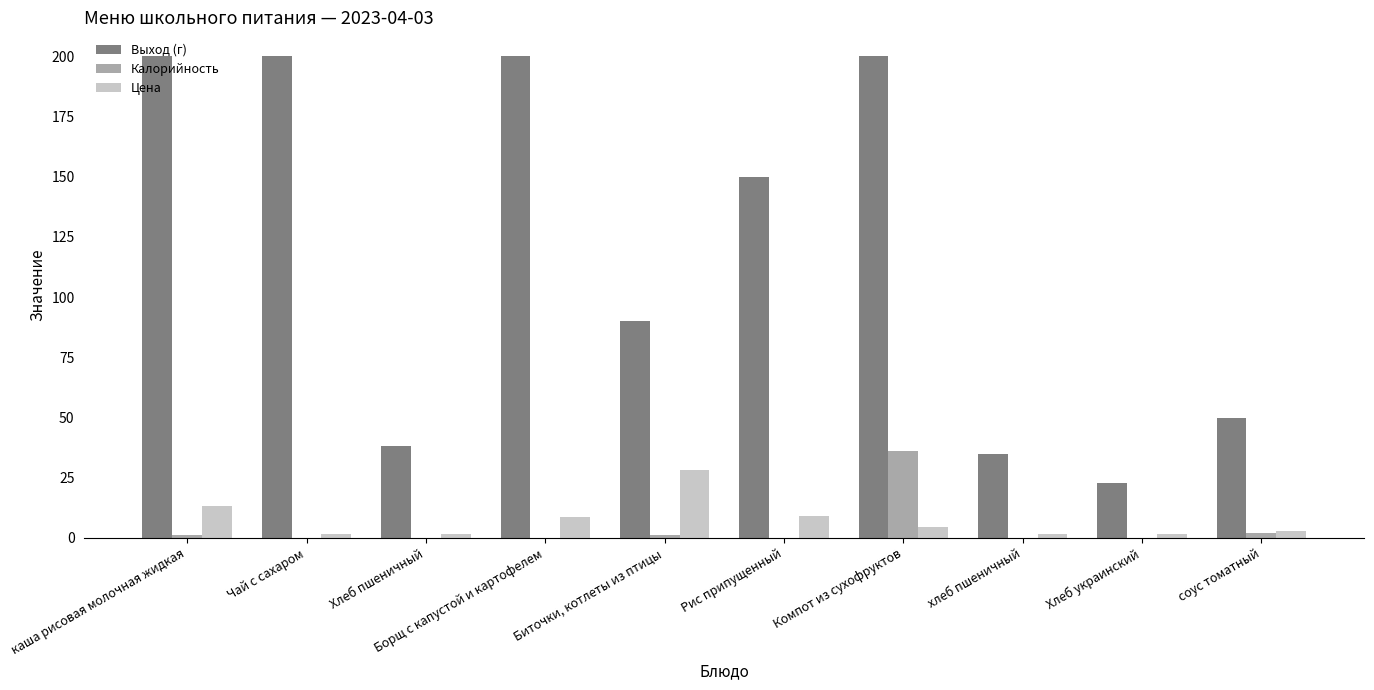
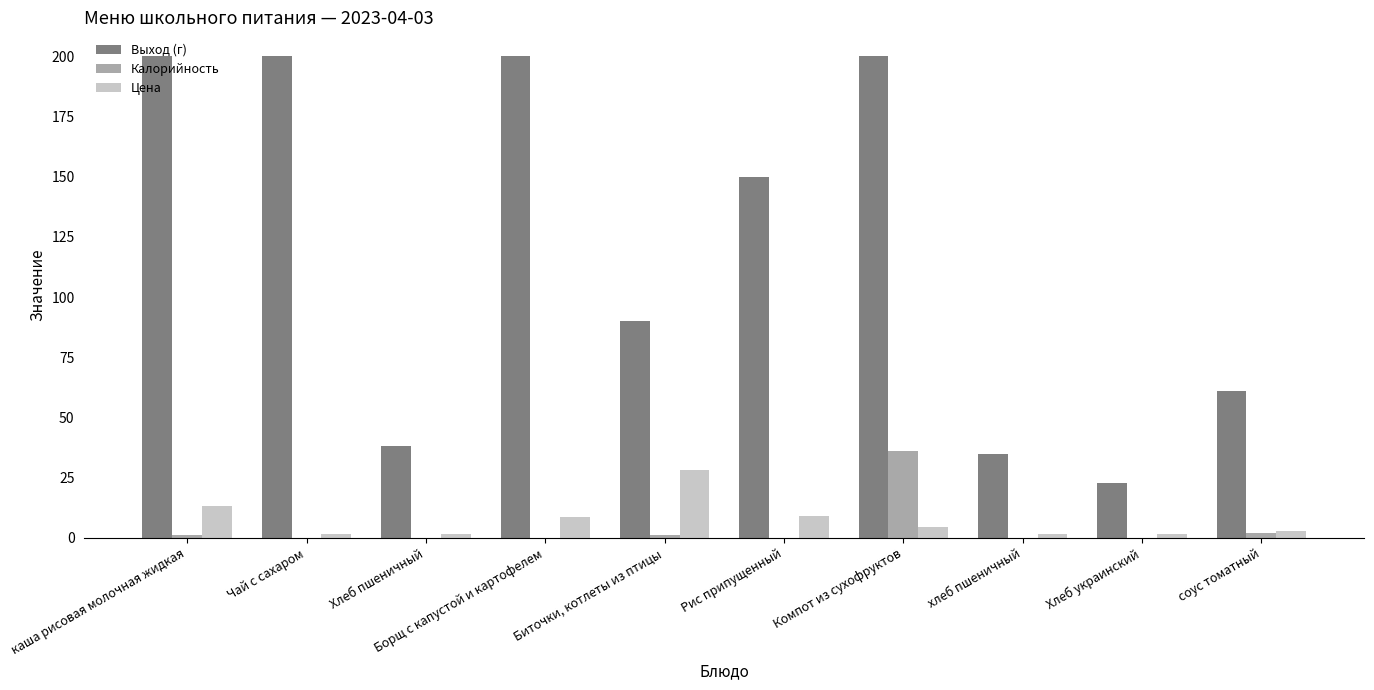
  {
    "Выход (г)": {
      "каша рисовая молочная жидкая": 200,
      "Чай с сахаром": 200,
      "Хлеб пшеничный": 38,
      "Борщ с капустой и картофелем": 200,
      "Биточки, котлеты из птицы": 90,
      "Рис припущенный": 150,
      "Компот из сухофруктов": 200,
      "хлеб пшеничный": 35,
      "Хлеб украинский": 23,
-     "соус томатный": 50
+     "соус томатный": 61
    }
  }
